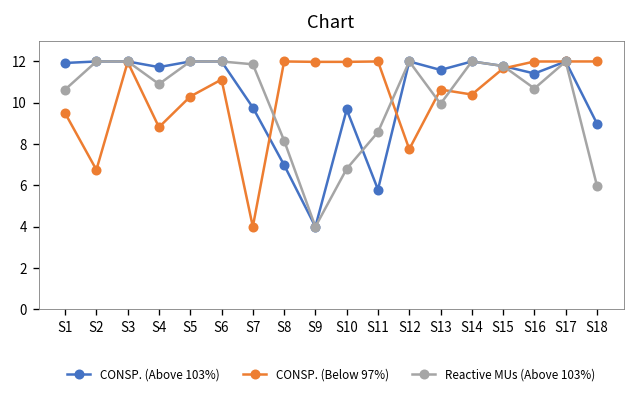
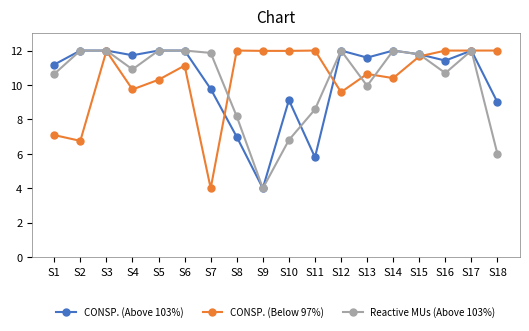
  {
    "CONSP. (Above 103%)": {
-     "S1": 11.9,
+     "S1": 11.2,
      "S4": 11.7,
      "S7": 9.8,
      "S8": 7.0,
-     "S10": 9.7,
+     "S10": 9.1,
      "S11": 5.8,
      "S13": 11.6,
      "S16": 11.4,
      "S18": 9.0
    },
    "CONSP. (Below 97%)": {
-     "S1": 9.5,
+     "S1": 7.1,
      "S2": 6.8,
-     "S4": 8.8,
+     "S4": 9.7,
      "S5": 10.3,
      "S6": 11.1,
      "S7": 4.0,
      "S8": 12.0,
      "S9": 12.0,
      "S10": 12.0,
      "S11": 12.0,
-     "S12": 7.8,
+     "S12": 9.6,
      "S13": 10.6,
      "S14": 10.4,
      "S16": 12.0,
      "S18": 12.0
    },
    "Reactive MUs (Above 103%)": {
      "S1": 10.6,
      "S4": 10.9,
      "S7": 11.9,
      "S8": 8.2,
      "S10": 6.8,
      "S11": 8.6,
      "S13": 9.9,
      "S16": 10.7,
      "S18": 6.0
    }
  }
